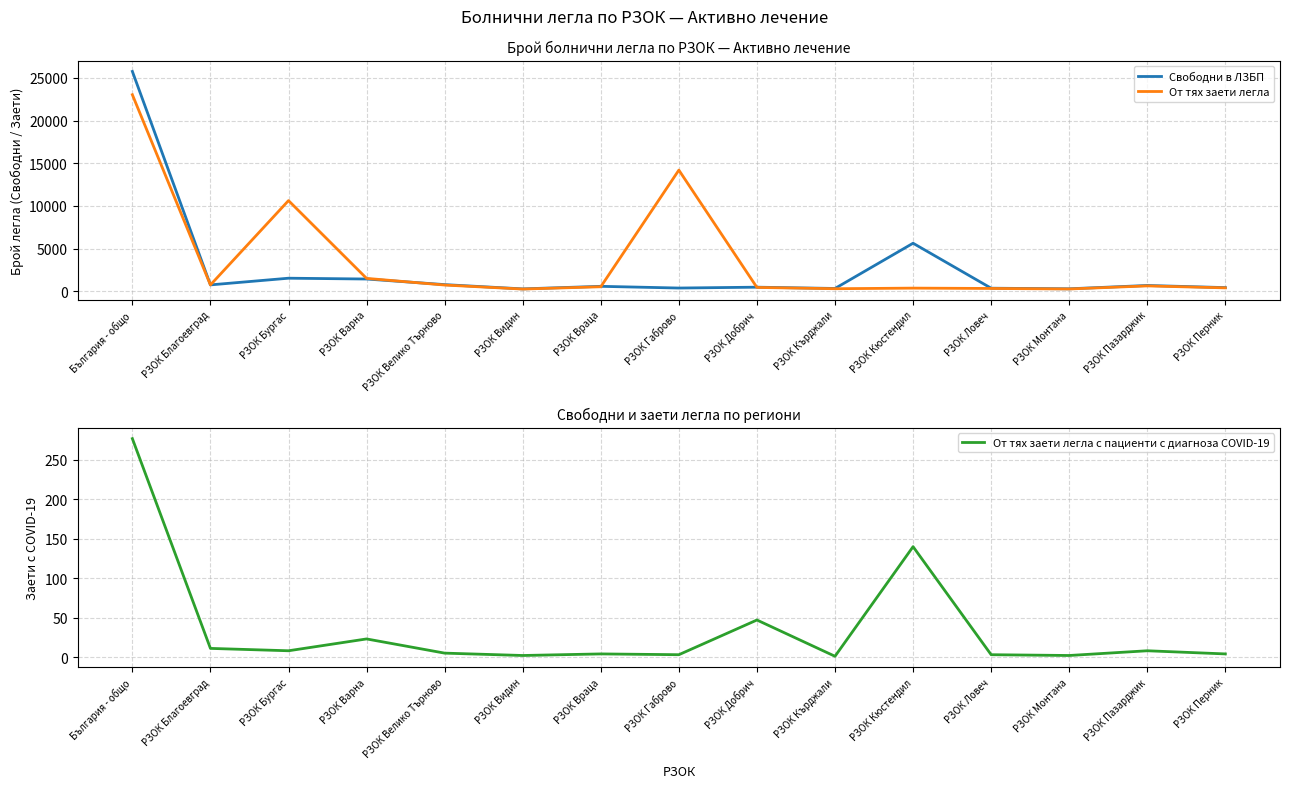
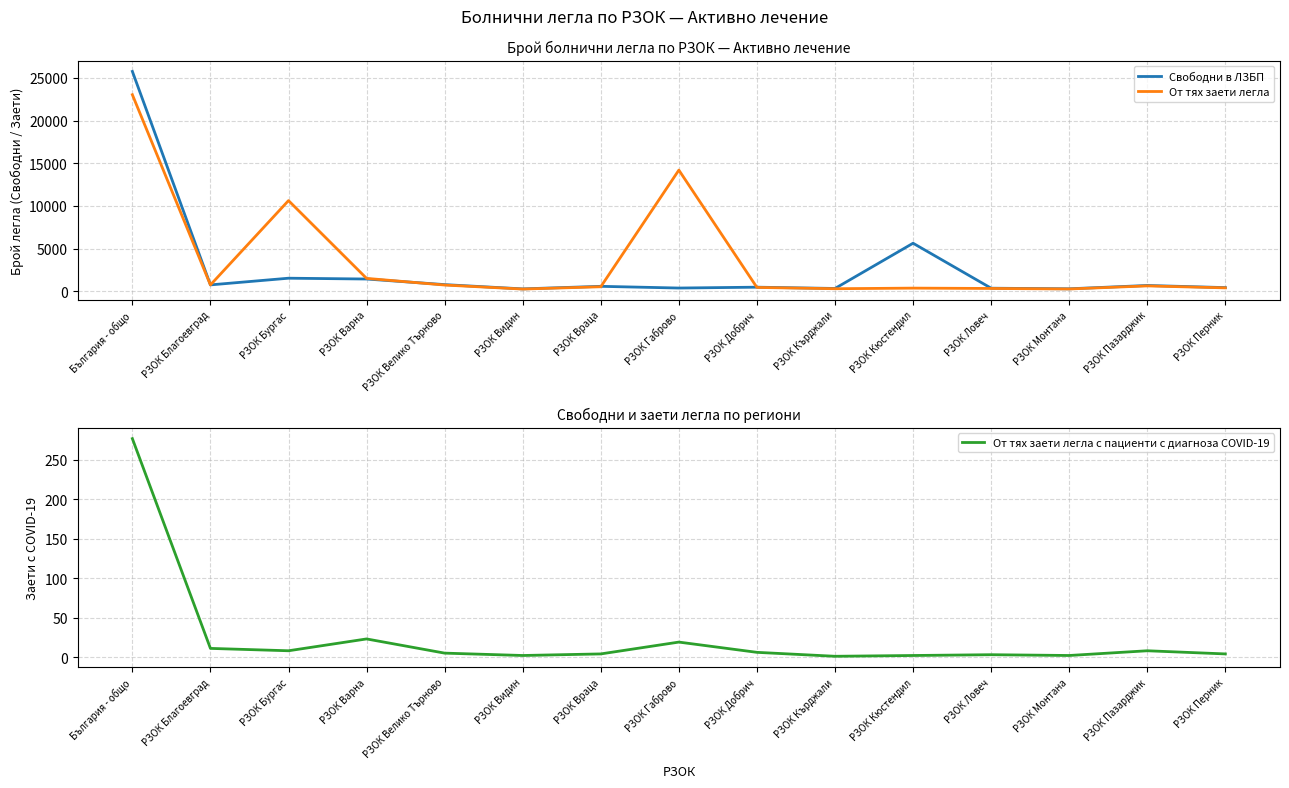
  {
    "Брой болнични легла по РЗОК — Активно лечение": {
      "Свободни в ЛЗБП": {
        "България - общо": 26000,
        "РЗОК Бургас": 2000,
        "РЗОК Габрово": 0,
        "РЗОК Кюстендил": 6000
      },
      "От тях заети легла": {
        "България - общо": 23000,
        "РЗОК Бургас": 11000,
        "РЗОК Габрово": 14000,
        "РЗОК Кюстендил": 0
      }
    },
    "Свободни и заети легла по региони": {
      "България - общо": 280,
      "РЗОК Благоевград": 10,
      "РЗОК Бургас": 10,
      "РЗОК Варна": 20,
      "РЗОК Велико Търново": 10,
      "РЗОК Видин": 0,
      "РЗОК Враца": 0,
-     "РЗОК Габрово": 0,
-     "РЗОК Добрич": 50,
+     "РЗОК Габрово": 20,
+     "РЗОК Добрич": 10,
      "РЗОК Кърджали": 0,
-     "РЗОК Кюстендил": 140,
+     "РЗОК Кюстендил": 0,
      "РЗОК Ловеч": 0,
      "РЗОК Монтана": 0,
      "РЗОК Пазарджик": 10,
      "РЗОК Перник": 0
    }
  }
